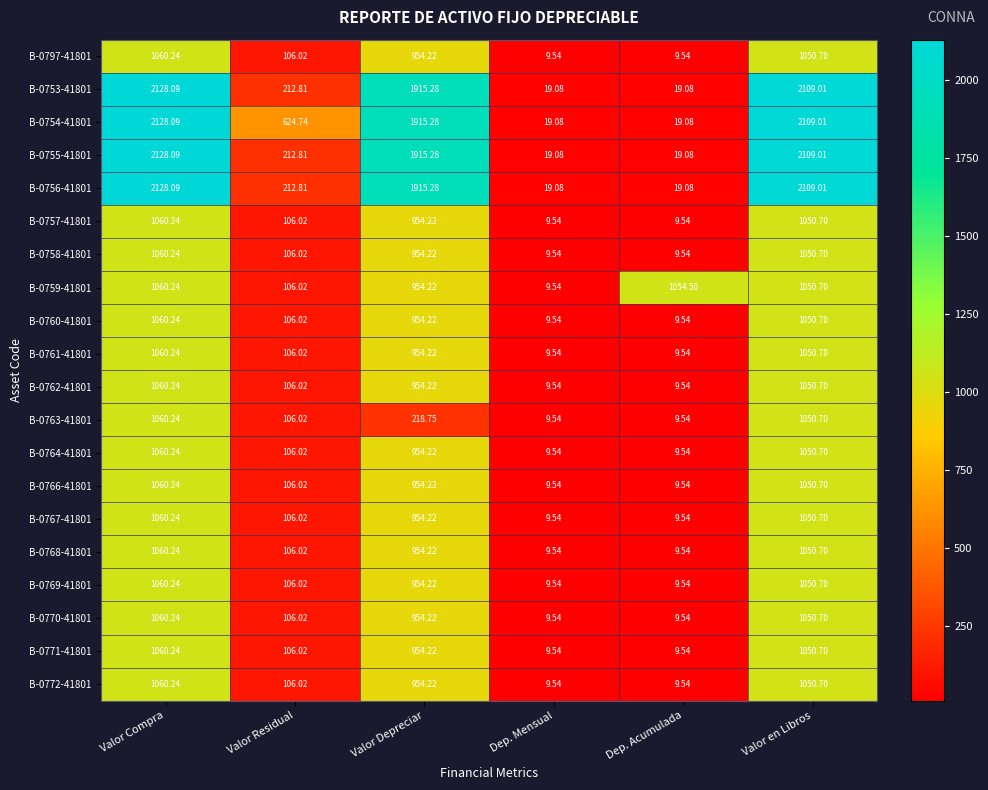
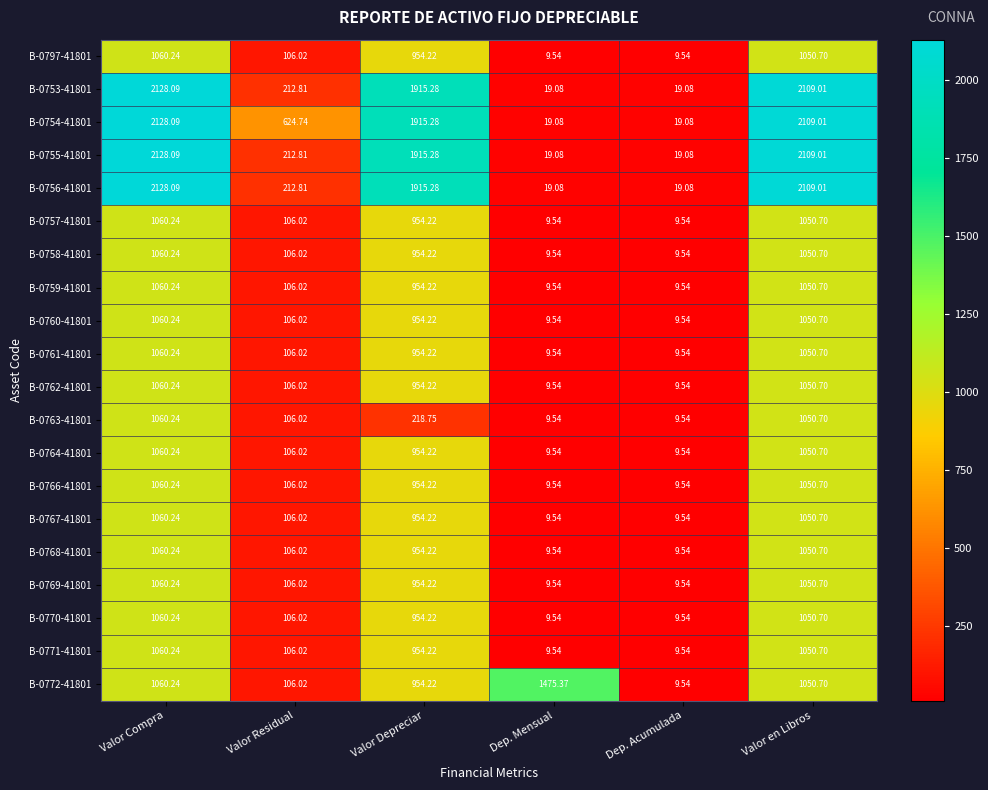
  {
    "B-0797-41801": {
      "Valor Compra": 1060.24,
      "Valor Residual": 106.02,
      "Valor Depreciar": 954.22,
      "Dep. Mensual": 9.54,
      "Dep. Acumulada": 9.54,
      "Valor en Libros": 1050.70
    },
    "B-0753-41801": {
      "Valor Compra": 2128.09,
      "Valor Residual": 212.81,
      "Valor Depreciar": 1915.28,
      "Dep. Mensual": 19.08,
      "Dep. Acumulada": 19.08,
      "Valor en Libros": 2109.01
    },
    "B-0754-41801": {
      "Valor Compra": 2128.09,
      "Valor Residual": 624.74,
      "Valor Depreciar": 1915.28,
      "Dep. Mensual": 19.08,
      "Dep. Acumulada": 19.08,
      "Valor en Libros": 2109.01
    },
    "B-0755-41801": {
      "Valor Compra": 2128.09,
      "Valor Residual": 212.81,
      "Valor Depreciar": 1915.28,
      "Dep. Mensual": 19.08,
      "Dep. Acumulada": 19.08,
      "Valor en Libros": 2109.01
    },
    "B-0756-41801": {
      "Valor Compra": 2128.09,
      "Valor Residual": 212.81,
      "Valor Depreciar": 1915.28,
      "Dep. Mensual": 19.08,
      "Dep. Acumulada": 19.08,
      "Valor en Libros": 2109.01
    },
    "B-0757-41801": {
      "Valor Compra": 1060.24,
      "Valor Residual": 106.02,
      "Valor Depreciar": 954.22,
      "Dep. Mensual": 9.54,
      "Dep. Acumulada": 9.54,
      "Valor en Libros": 1050.70
    },
    "B-0758-41801": {
      "Valor Compra": 1060.24,
      "Valor Residual": 106.02,
      "Valor Depreciar": 954.22,
      "Dep. Mensual": 9.54,
      "Dep. Acumulada": 9.54,
      "Valor en Libros": 1050.70
    },
    "B-0759-41801": {
      "Valor Compra": 1060.24,
      "Valor Residual": 106.02,
      "Valor Depreciar": 954.22,
      "Dep. Mensual": 9.54,
-     "Dep. Acumulada": 1054.50,
+     "Dep. Acumulada": 9.54,
      "Valor en Libros": 1050.70
    },
    "B-0760-41801": {
      "Valor Compra": 1060.24,
      "Valor Residual": 106.02,
      "Valor Depreciar": 954.22,
      "Dep. Mensual": 9.54,
      "Dep. Acumulada": 9.54,
      "Valor en Libros": 1050.70
    },
    "B-0761-41801": {
      "Valor Compra": 1060.24,
      "Valor Residual": 106.02,
      "Valor Depreciar": 954.22,
      "Dep. Mensual": 9.54,
      "Dep. Acumulada": 9.54,
      "Valor en Libros": 1050.70
    },
    "B-0762-41801": {
      "Valor Compra": 1060.24,
      "Valor Residual": 106.02,
      "Valor Depreciar": 954.22,
      "Dep. Mensual": 9.54,
      "Dep. Acumulada": 9.54,
      "Valor en Libros": 1050.70
    },
    "B-0763-41801": {
      "Valor Compra": 1060.24,
      "Valor Residual": 106.02,
      "Valor Depreciar": 218.75,
      "Dep. Mensual": 9.54,
      "Dep. Acumulada": 9.54,
      "Valor en Libros": 1050.70
    },
    "B-0764-41801": {
      "Valor Compra": 1060.24,
      "Valor Residual": 106.02,
      "Valor Depreciar": 954.22,
      "Dep. Mensual": 9.54,
      "Dep. Acumulada": 9.54,
      "Valor en Libros": 1050.70
    },
    "B-0766-41801": {
      "Valor Compra": 1060.24,
      "Valor Residual": 106.02,
      "Valor Depreciar": 954.22,
      "Dep. Mensual": 9.54,
      "Dep. Acumulada": 9.54,
      "Valor en Libros": 1050.70
    },
    "B-0767-41801": {
      "Valor Compra": 1060.24,
      "Valor Residual": 106.02,
      "Valor Depreciar": 954.22,
      "Dep. Mensual": 9.54,
      "Dep. Acumulada": 9.54,
      "Valor en Libros": 1050.70
    },
    "B-0768-41801": {
      "Valor Compra": 1060.24,
      "Valor Residual": 106.02,
      "Valor Depreciar": 954.22,
      "Dep. Mensual": 9.54,
      "Dep. Acumulada": 9.54,
      "Valor en Libros": 1050.70
    },
    "B-0769-41801": {
      "Valor Compra": 1060.24,
      "Valor Residual": 106.02,
      "Valor Depreciar": 954.22,
      "Dep. Mensual": 9.54,
      "Dep. Acumulada": 9.54,
      "Valor en Libros": 1050.70
    },
    "B-0770-41801": {
      "Valor Compra": 1060.24,
      "Valor Residual": 106.02,
      "Valor Depreciar": 954.22,
      "Dep. Mensual": 9.54,
      "Dep. Acumulada": 9.54,
      "Valor en Libros": 1050.70
    },
    "B-0771-41801": {
      "Valor Compra": 1060.24,
      "Valor Residual": 106.02,
      "Valor Depreciar": 954.22,
      "Dep. Mensual": 9.54,
      "Dep. Acumulada": 9.54,
      "Valor en Libros": 1050.70
    },
    "B-0772-41801": {
      "Valor Compra": 1060.24,
      "Valor Residual": 106.02,
      "Valor Depreciar": 954.22,
-     "Dep. Mensual": 9.54,
+     "Dep. Mensual": 1475.37,
      "Dep. Acumulada": 9.54,
      "Valor en Libros": 1050.70
    }
  }
